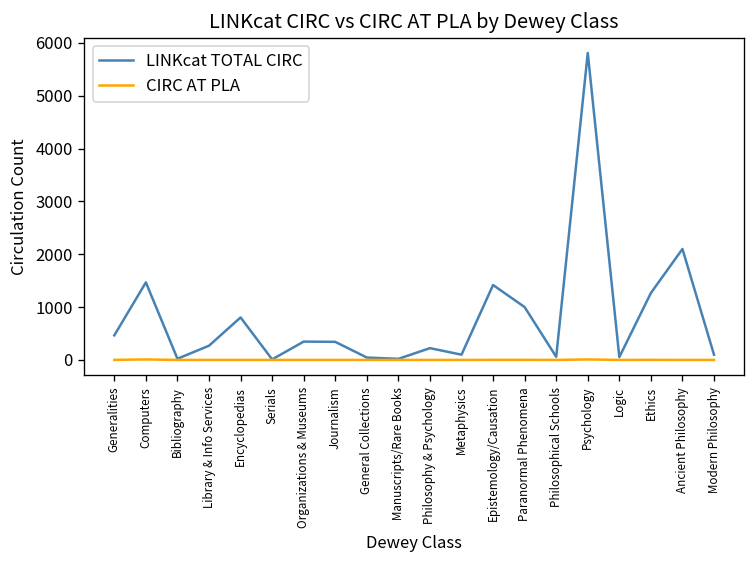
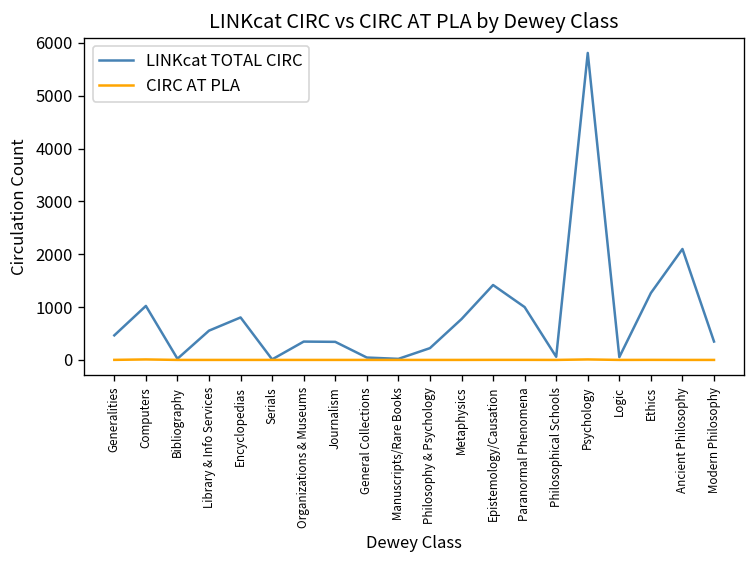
  {
    "LINKcat TOTAL CIRC": {
      "Generalities": 500,
-     "Computers": 1500,
-     "Library & Info Services": 300,
+     "Computers": 1000,
+     "Library & Info Services": 600,
      "Encyclopedias": 800,
      "Organizations & Museums": 300,
      "Journalism": 300,
      "Philosophy & Psychology": 200,
-     "Metaphysics": 100,
+     "Metaphysics": 800,
      "Epistemology/Causation": 1400,
      "Paranormal Phenomena": 1000,
      "Philosophical Schools": 100,
      "Psychology": 5800,
      "Ethics": 1300,
      "Ancient Philosophy": 2100,
-     "Modern Philosophy": 100
+     "Modern Philosophy": 300
    },
    "CIRC AT PLA": {
      "Generalities": 0,
      "Computers": 0,
      "Library & Info Services": 0,
      "Encyclopedias": 0,
      "Organizations & Museums": 0,
      "Journalism": 0,
      "Philosophy & Psychology": 0,
      "Metaphysics": 0,
      "Epistemology/Causation": 0,
      "Paranormal Phenomena": 0,
      "Philosophical Schools": 0,
      "Psychology": 0,
      "Ethics": 0,
      "Ancient Philosophy": 0,
      "Modern Philosophy": 0
    }
  }
